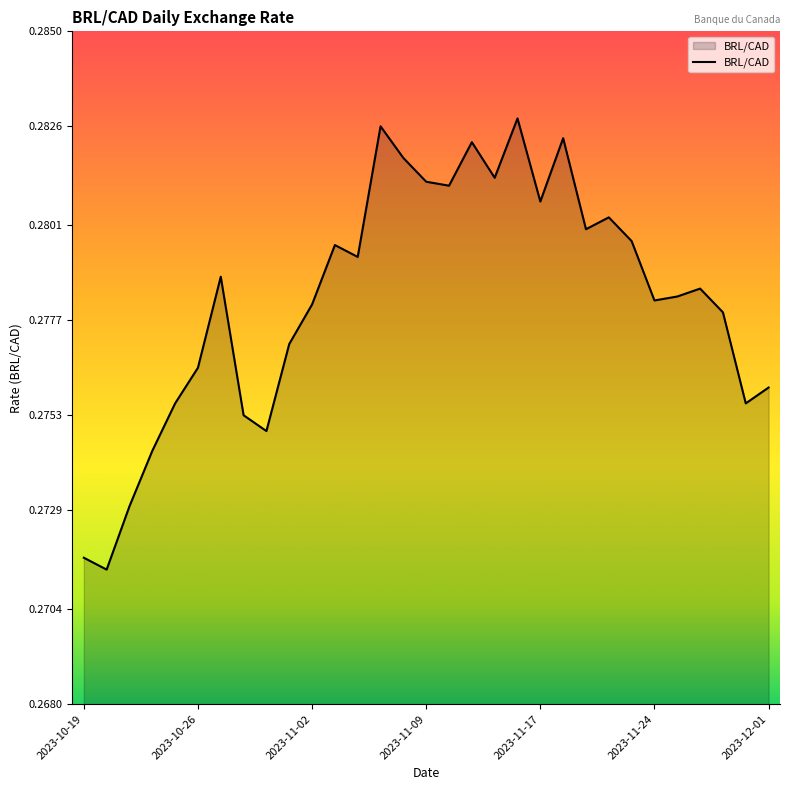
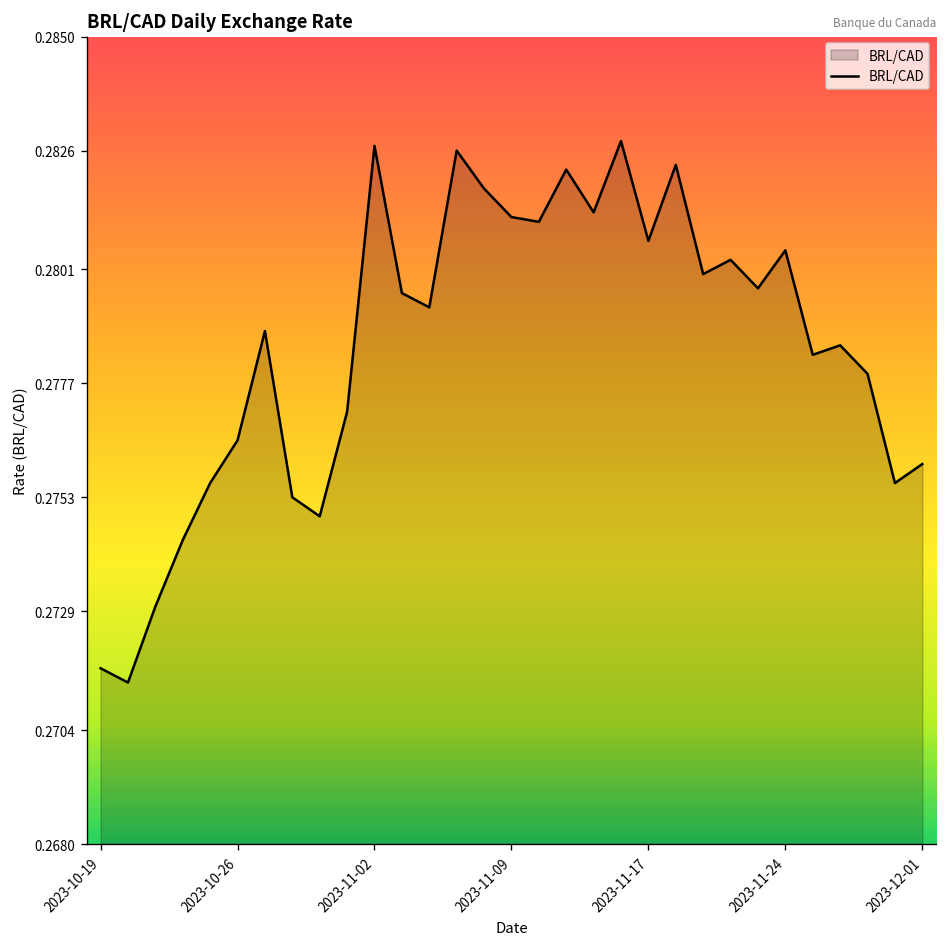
  {
    "2023-10-19": 0.2717,
    "2023-10-26": 0.2765,
-   "2023-11-02": 0.2781,
+   "2023-11-02": 0.2827,
    "2023-11-09": 0.2812,
    "2023-11-17": 0.2807,
-   "2023-11-24": 0.2782,
+   "2023-11-24": 0.2805,
    "2023-12-01": 0.2760
  }
